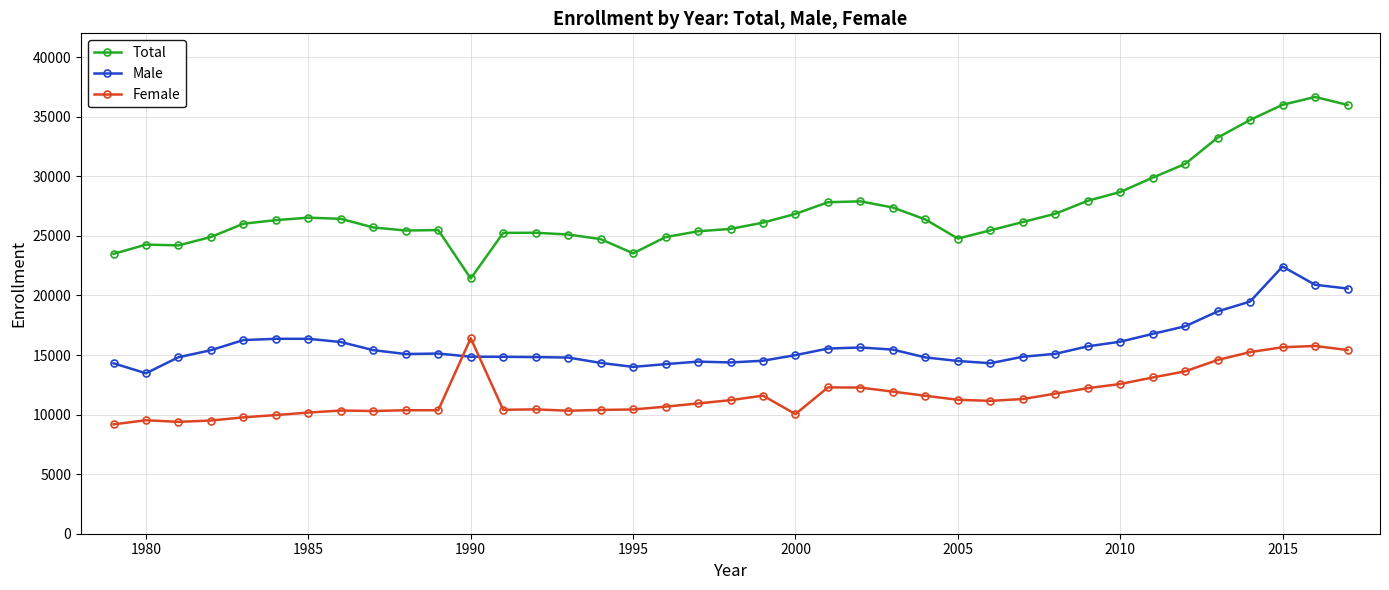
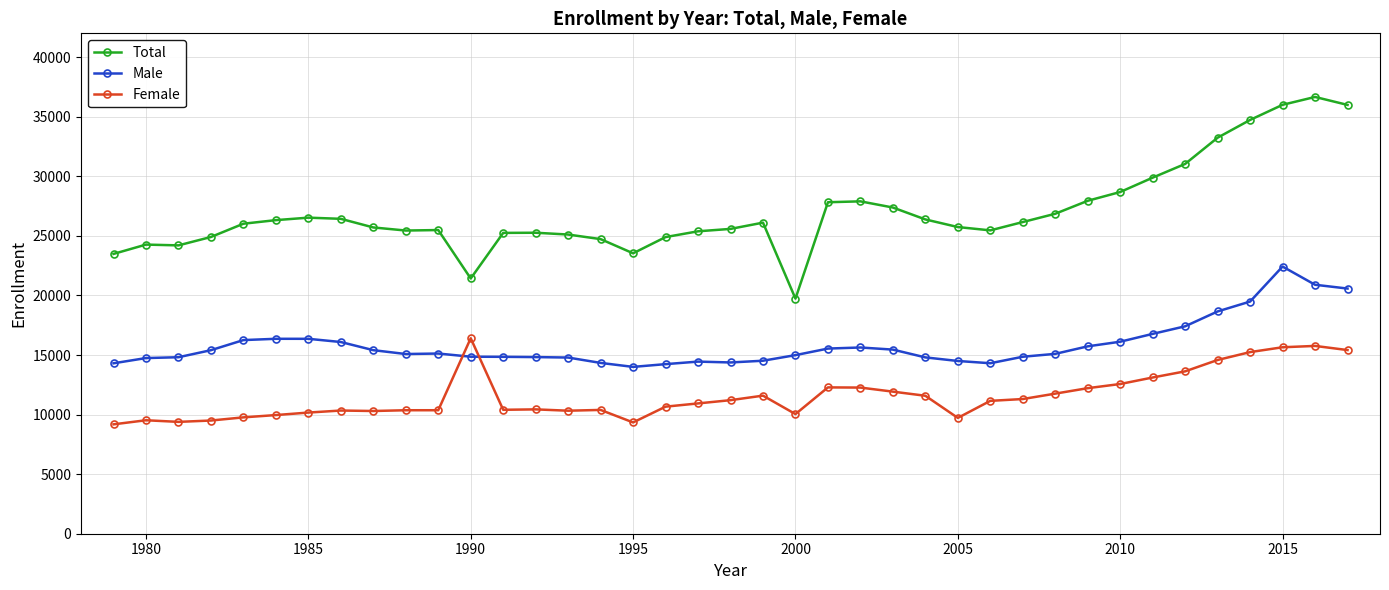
  {
    "Total": {
      "1980": 24300,
      "1985": 26500,
      "1990": 21400,
      "1995": 23500,
-     "2000": 26800,
-     "2005": 24800,
+     "2000": 19700,
+     "2005": 25700,
      "2010": 28700,
      "2015": 36000
    },
    "Male": {
-     "1980": 13500,
+     "1980": 14700,
      "1985": 16400,
      "1990": 14900,
      "1995": 14000,
      "2000": 15000,
      "2005": 14500,
      "2010": 16100,
      "2015": 22400
    },
    "Female": {
      "1980": 9500,
      "1985": 10200,
      "1990": 16400,
-     "1995": 10400,
+     "1995": 9300,
      "2000": 10000,
-     "2005": 11200,
+     "2005": 9700,
      "2010": 12600,
      "2015": 15700
    }
  }
